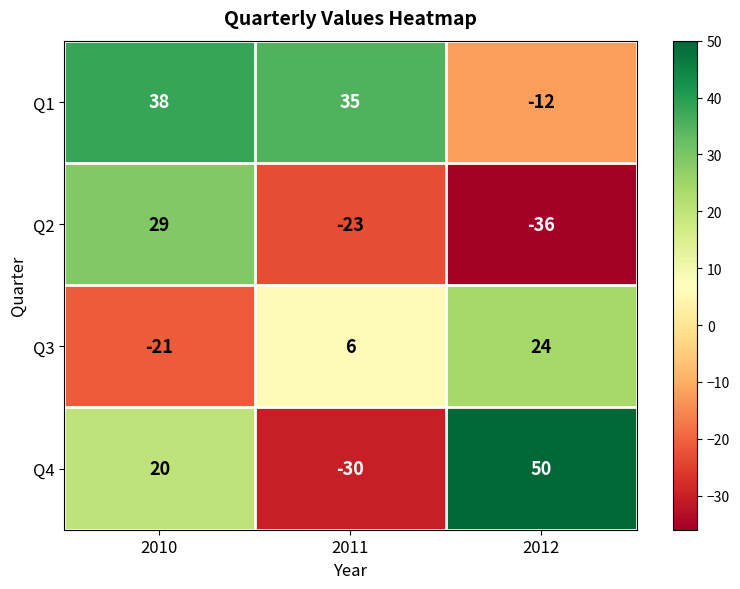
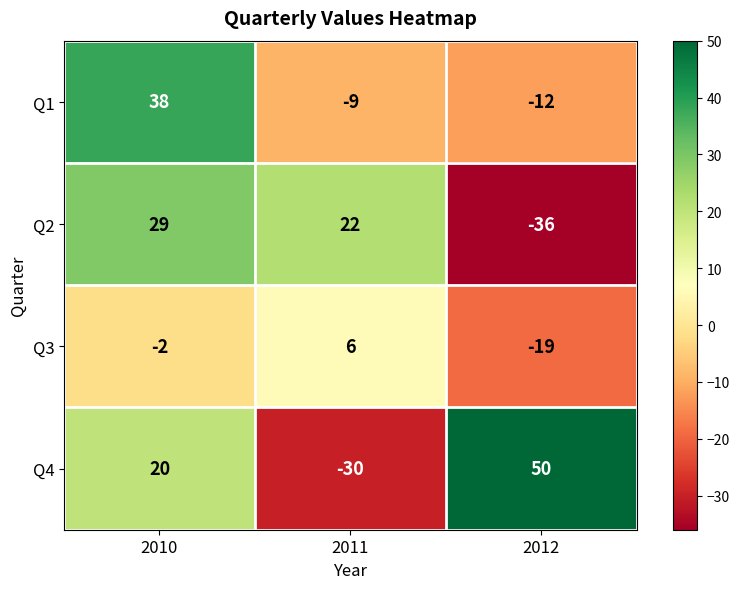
  {
    "Q1": {
      "2010": 38,
-     "2011": 35,
+     "2011": -9,
      "2012": -12
    },
    "Q2": {
      "2010": 29,
-     "2011": -23,
+     "2011": 22,
      "2012": -36
    },
    "Q3": {
-     "2010": -21,
+     "2010": -2,
      "2011": 6,
-     "2012": 24
+     "2012": -19
    },
    "Q4": {
      "2010": 20,
      "2011": -30,
      "2012": 50
    }
  }
